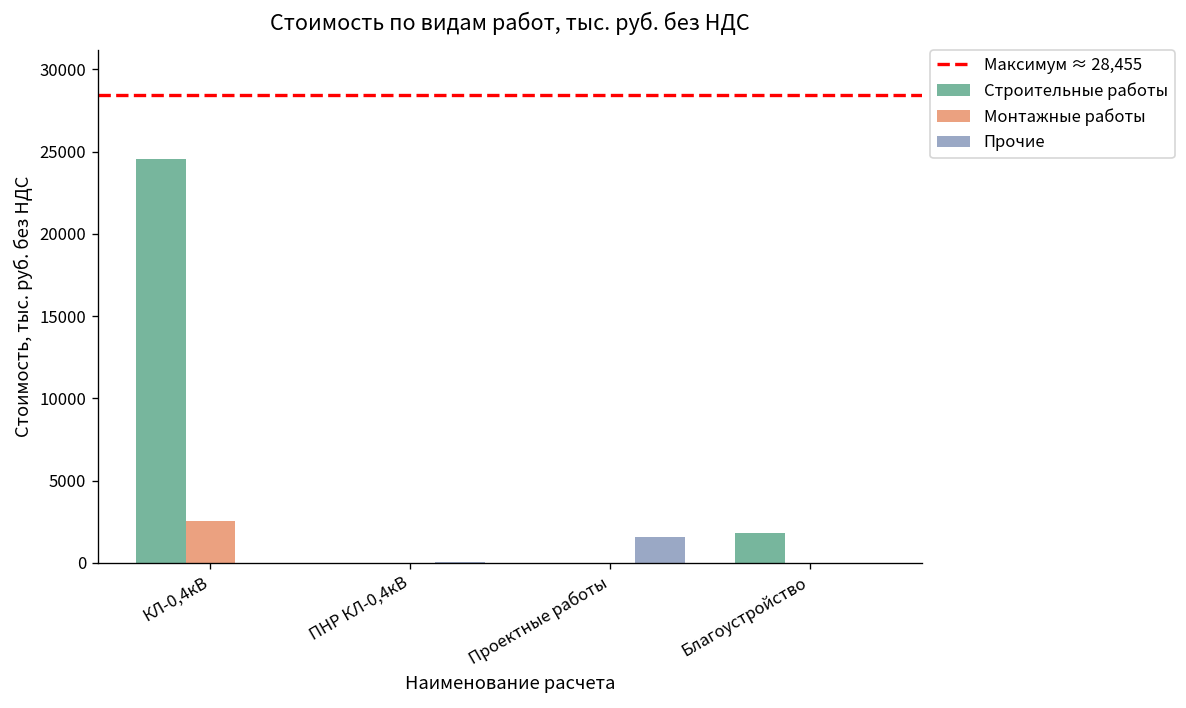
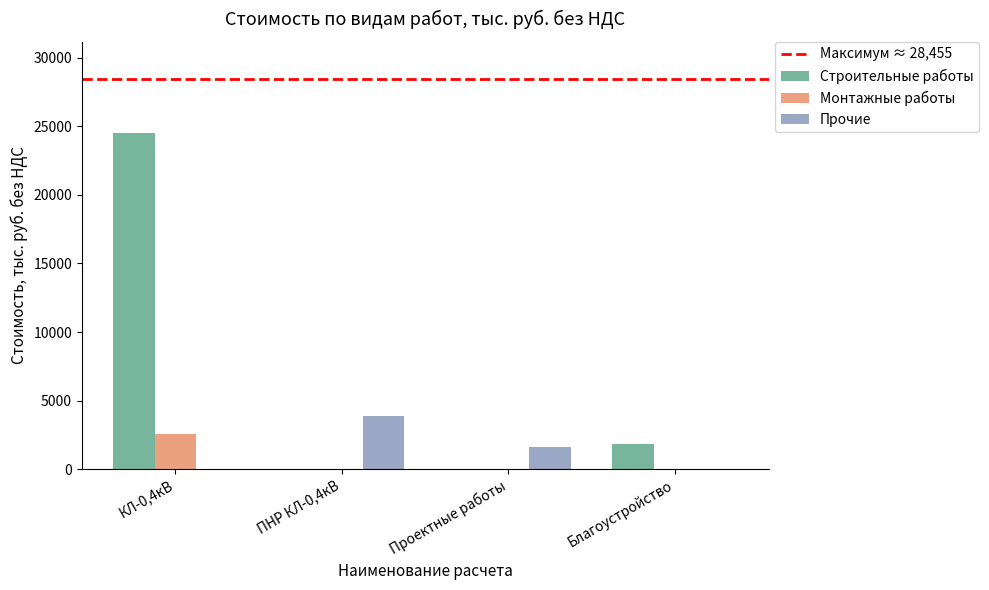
  {
    "Строительные работы": {
      "КЛ-0,4кВ": 24500,
      "ПНР КЛ-0,4кВ": 0,
      "Проектные работы": 0,
      "Благоустройство": 1800
    },
    "Монтажные работы": {
      "КЛ-0,4кВ": 2600,
      "ПНР КЛ-0,4кВ": 0,
      "Проектные работы": 0,
      "Благоустройство": 0
    },
    "Прочие": {
      "КЛ-0,4кВ": 0,
-     "ПНР КЛ-0,4кВ": 0,
+     "ПНР КЛ-0,4кВ": 3900,
      "Проектные работы": 1600,
      "Благоустройство": 0
    }
  }
